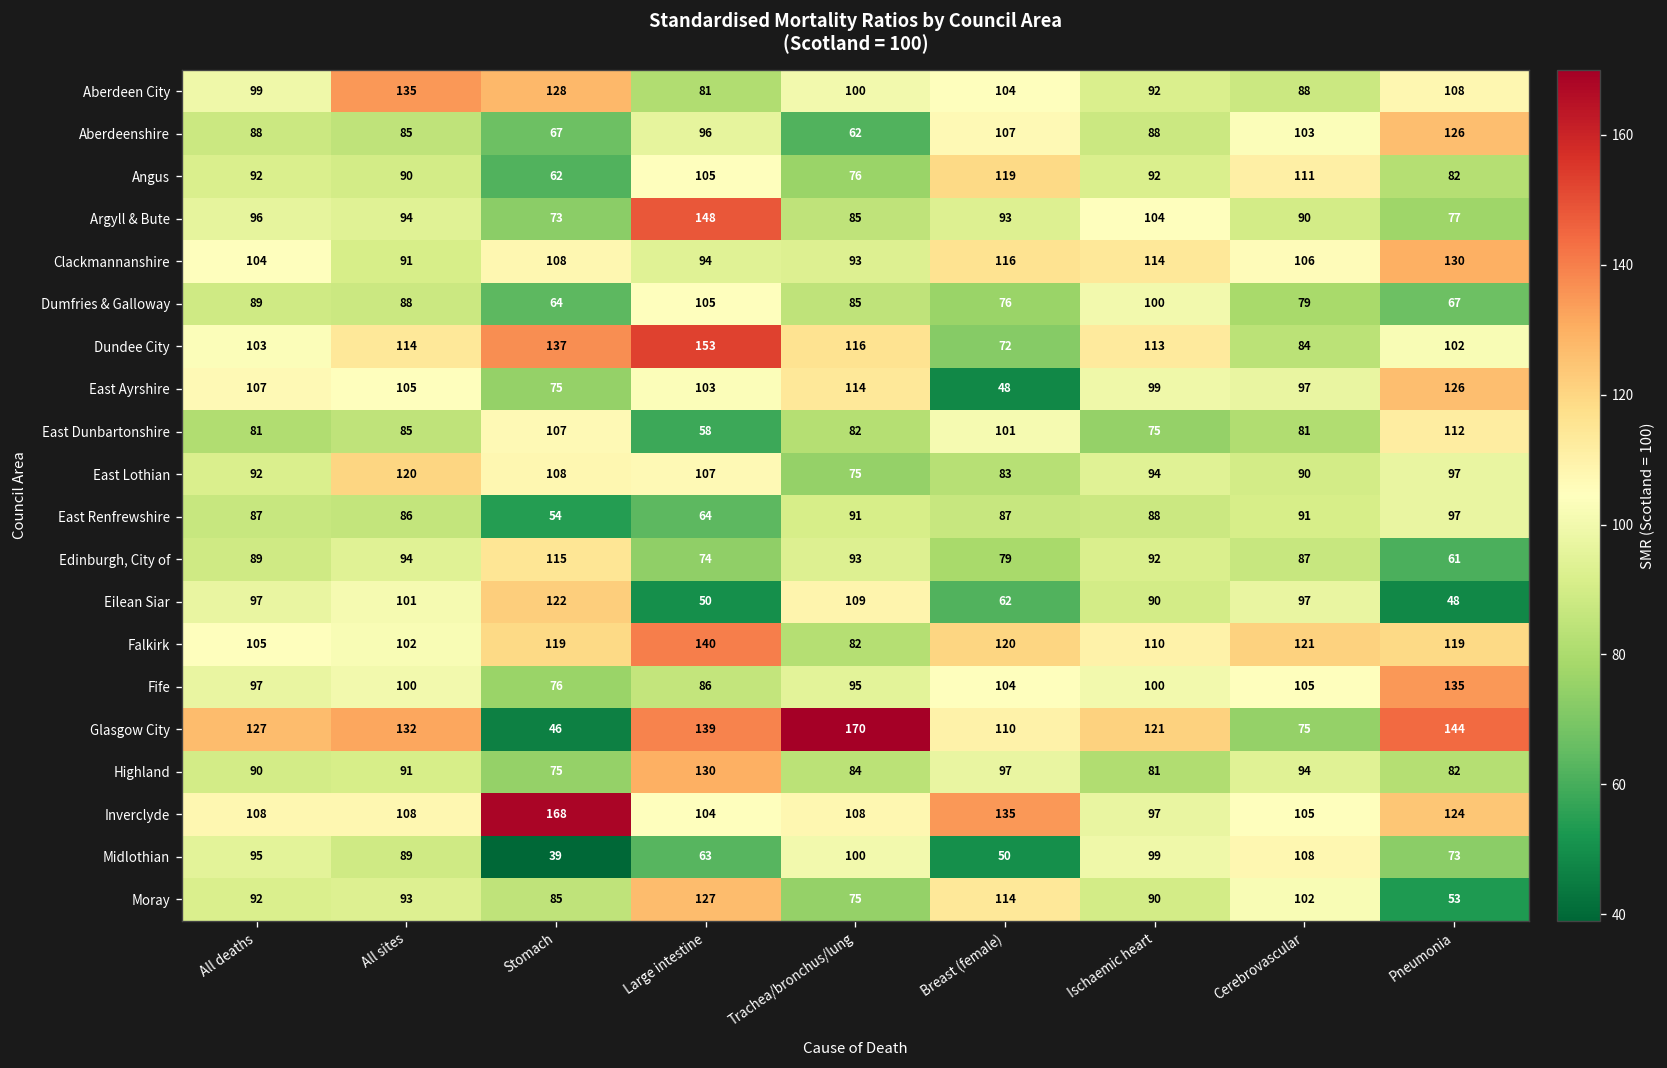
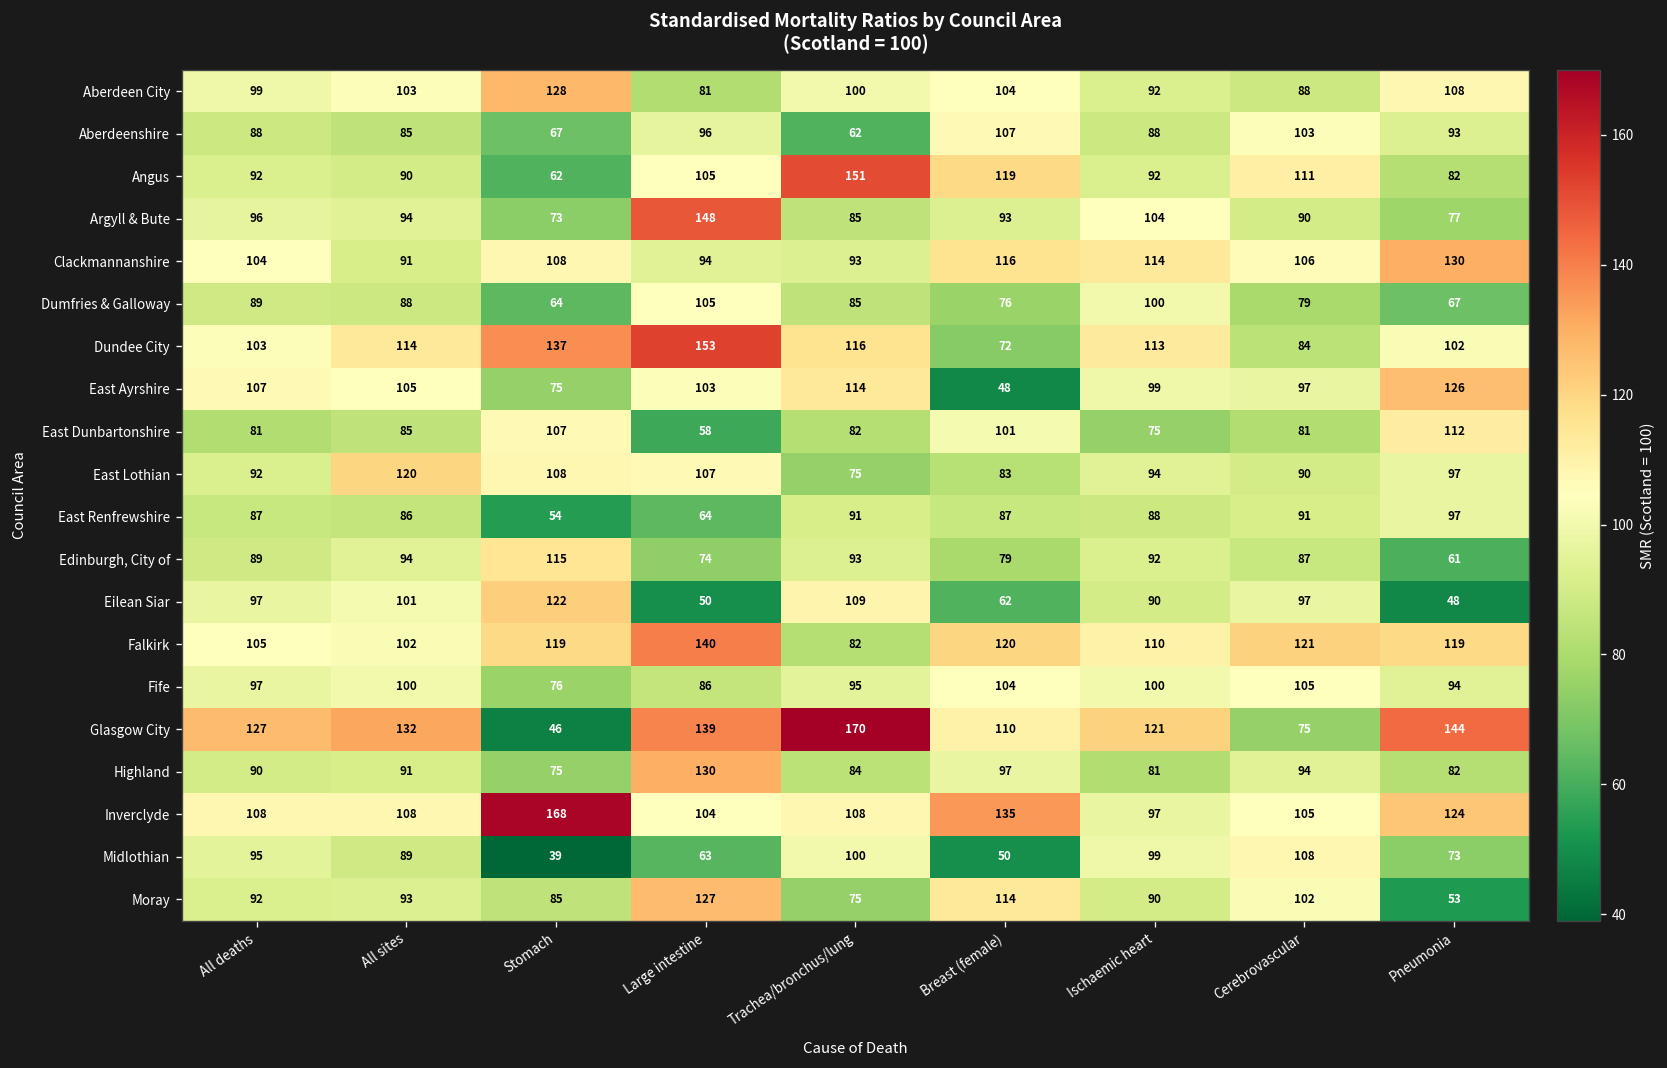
  {
    "Aberdeen City": {
      "All deaths": 99,
-     "All sites": 135,
+     "All sites": 103,
      "Stomach": 128,
      "Large intestine": 81,
      "Trachea/bronchus/lung": 100,
      "Breast (female)": 104,
      "Ischaemic heart": 92,
      "Cerebrovascular": 88,
      "Pneumonia": 108
    },
    "Aberdeenshire": {
      "All deaths": 88,
      "All sites": 85,
      "Stomach": 67,
      "Large intestine": 96,
      "Trachea/bronchus/lung": 62,
      "Breast (female)": 107,
      "Ischaemic heart": 88,
      "Cerebrovascular": 103,
-     "Pneumonia": 126
+     "Pneumonia": 93
    },
    "Angus": {
      "All deaths": 92,
      "All sites": 90,
      "Stomach": 62,
      "Large intestine": 105,
-     "Trachea/bronchus/lung": 76,
+     "Trachea/bronchus/lung": 151,
      "Breast (female)": 119,
      "Ischaemic heart": 92,
      "Cerebrovascular": 111,
      "Pneumonia": 82
    },
    "Argyll & Bute": {
      "All deaths": 96,
      "All sites": 94,
      "Stomach": 73,
      "Large intestine": 148,
      "Trachea/bronchus/lung": 85,
      "Breast (female)": 93,
      "Ischaemic heart": 104,
      "Cerebrovascular": 90,
      "Pneumonia": 77
    },
    "Clackmannanshire": {
      "All deaths": 104,
      "All sites": 91,
      "Stomach": 108,
      "Large intestine": 94,
      "Trachea/bronchus/lung": 93,
      "Breast (female)": 116,
      "Ischaemic heart": 114,
      "Cerebrovascular": 106,
      "Pneumonia": 130
    },
    "Dumfries & Galloway": {
      "All deaths": 89,
      "All sites": 88,
      "Stomach": 64,
      "Large intestine": 105,
      "Trachea/bronchus/lung": 85,
      "Breast (female)": 76,
      "Ischaemic heart": 100,
      "Cerebrovascular": 79,
      "Pneumonia": 67
    },
    "Dundee City": {
      "All deaths": 103,
      "All sites": 114,
      "Stomach": 137,
      "Large intestine": 153,
      "Trachea/bronchus/lung": 116,
      "Breast (female)": 72,
      "Ischaemic heart": 113,
      "Cerebrovascular": 84,
      "Pneumonia": 102
    },
    "East Ayrshire": {
      "All deaths": 107,
      "All sites": 105,
      "Stomach": 75,
      "Large intestine": 103,
      "Trachea/bronchus/lung": 114,
      "Breast (female)": 48,
      "Ischaemic heart": 99,
      "Cerebrovascular": 97,
      "Pneumonia": 126
    },
    "East Dunbartonshire": {
      "All deaths": 81,
      "All sites": 85,
      "Stomach": 107,
      "Large intestine": 58,
      "Trachea/bronchus/lung": 82,
      "Breast (female)": 101,
      "Ischaemic heart": 75,
      "Cerebrovascular": 81,
      "Pneumonia": 112
    },
    "East Lothian": {
      "All deaths": 92,
      "All sites": 120,
      "Stomach": 108,
      "Large intestine": 107,
      "Trachea/bronchus/lung": 75,
      "Breast (female)": 83,
      "Ischaemic heart": 94,
      "Cerebrovascular": 90,
      "Pneumonia": 97
    },
    "East Renfrewshire": {
      "All deaths": 87,
      "All sites": 86,
      "Stomach": 54,
      "Large intestine": 64,
      "Trachea/bronchus/lung": 91,
      "Breast (female)": 87,
      "Ischaemic heart": 88,
      "Cerebrovascular": 91,
      "Pneumonia": 97
    },
    "Edinburgh, City of": {
      "All deaths": 89,
      "All sites": 94,
      "Stomach": 115,
      "Large intestine": 74,
      "Trachea/bronchus/lung": 93,
      "Breast (female)": 79,
      "Ischaemic heart": 92,
      "Cerebrovascular": 87,
      "Pneumonia": 61
    },
    "Eilean Siar": {
      "All deaths": 97,
      "All sites": 101,
      "Stomach": 122,
      "Large intestine": 50,
      "Trachea/bronchus/lung": 109,
      "Breast (female)": 62,
      "Ischaemic heart": 90,
      "Cerebrovascular": 97,
      "Pneumonia": 48
    },
    "Falkirk": {
      "All deaths": 105,
      "All sites": 102,
      "Stomach": 119,
      "Large intestine": 140,
      "Trachea/bronchus/lung": 82,
      "Breast (female)": 120,
      "Ischaemic heart": 110,
      "Cerebrovascular": 121,
      "Pneumonia": 119
    },
    "Fife": {
      "All deaths": 97,
      "All sites": 100,
      "Stomach": 76,
      "Large intestine": 86,
      "Trachea/bronchus/lung": 95,
      "Breast (female)": 104,
      "Ischaemic heart": 100,
      "Cerebrovascular": 105,
-     "Pneumonia": 135
+     "Pneumonia": 94
    },
    "Glasgow City": {
      "All deaths": 127,
      "All sites": 132,
      "Stomach": 46,
      "Large intestine": 139,
      "Trachea/bronchus/lung": 170,
      "Breast (female)": 110,
      "Ischaemic heart": 121,
      "Cerebrovascular": 75,
      "Pneumonia": 144
    },
    "Highland": {
      "All deaths": 90,
      "All sites": 91,
      "Stomach": 75,
      "Large intestine": 130,
      "Trachea/bronchus/lung": 84,
      "Breast (female)": 97,
      "Ischaemic heart": 81,
      "Cerebrovascular": 94,
      "Pneumonia": 82
    },
    "Inverclyde": {
      "All deaths": 108,
      "All sites": 108,
      "Stomach": 168,
      "Large intestine": 104,
      "Trachea/bronchus/lung": 108,
      "Breast (female)": 135,
      "Ischaemic heart": 97,
      "Cerebrovascular": 105,
      "Pneumonia": 124
    },
    "Midlothian": {
      "All deaths": 95,
      "All sites": 89,
      "Stomach": 39,
      "Large intestine": 63,
      "Trachea/bronchus/lung": 100,
      "Breast (female)": 50,
      "Ischaemic heart": 99,
      "Cerebrovascular": 108,
      "Pneumonia": 73
    },
    "Moray": {
      "All deaths": 92,
      "All sites": 93,
      "Stomach": 85,
      "Large intestine": 127,
      "Trachea/bronchus/lung": 75,
      "Breast (female)": 114,
      "Ischaemic heart": 90,
      "Cerebrovascular": 102,
      "Pneumonia": 53
    }
  }
